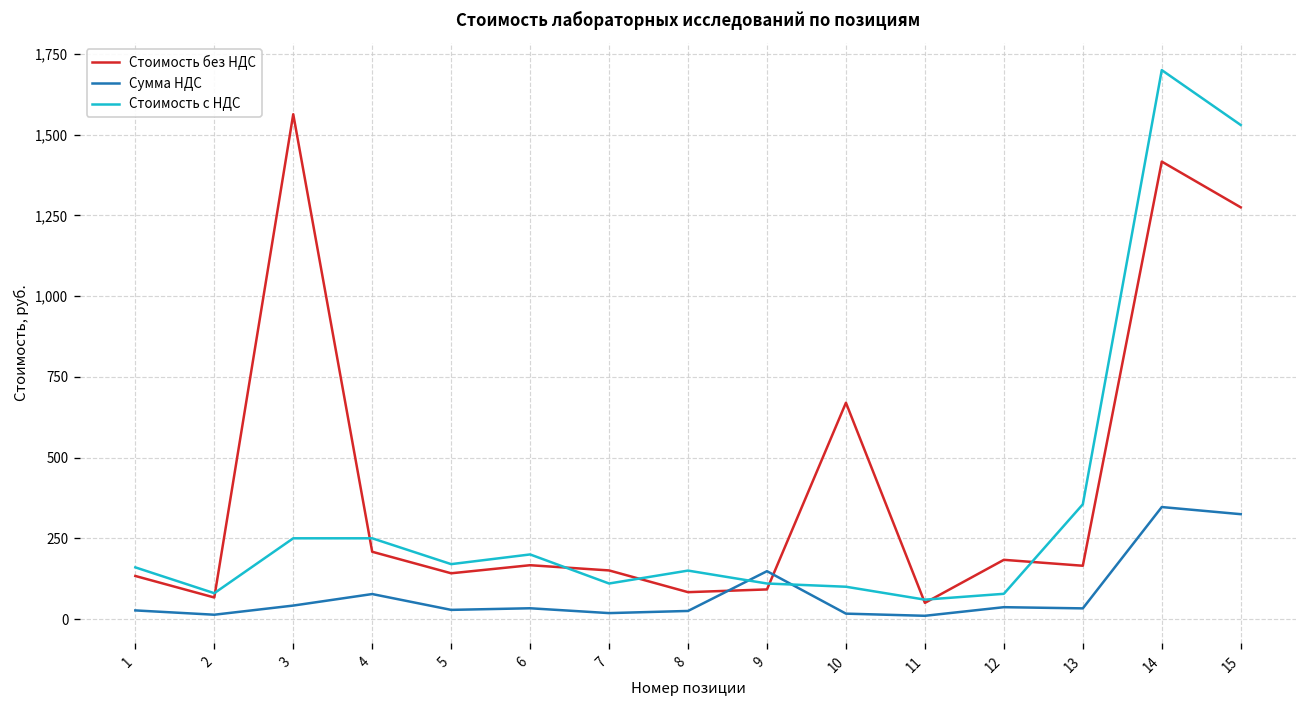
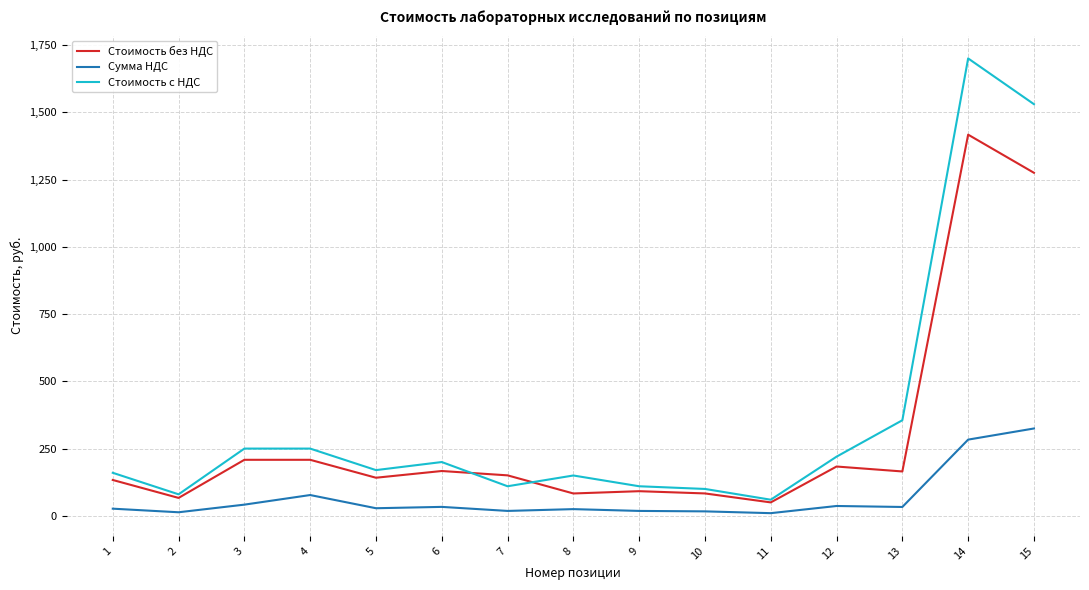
  {
    "Стоимость без НДС": {
      "1": "130",
      "2": "70",
-     "3": "1,560",
+     "3": "210",
      "4": "210",
      "5": "140",
      "6": "170",
      "7": "150",
      "8": "80",
      "9": "90",
-     "10": "670",
+     "10": "80",
      "11": "50",
      "12": "180",
      "13": "170",
      "14": "1,420",
      "15": "1,280"
    },
    "Сумма НДС": {
      "1": "30",
      "2": "10",
      "3": "40",
      "4": "80",
      "5": "30",
      "6": "30",
      "7": "20",
      "8": "30",
-     "9": "150",
+     "9": "20",
      "10": "20",
      "11": "10",
      "12": "40",
      "13": "30",
-     "14": "350",
+     "14": "280",
      "15": "320"
    },
    "Стоимость с НДС": {
      "1": "160",
      "2": "80",
      "3": "250",
      "4": "250",
      "5": "170",
      "6": "200",
      "7": "110",
      "8": "150",
      "9": "110",
      "10": "100",
      "11": "60",
-     "12": "80",
+     "12": "220",
      "13": "360",
      "14": "1,700",
      "15": "1,530"
    }
  }
